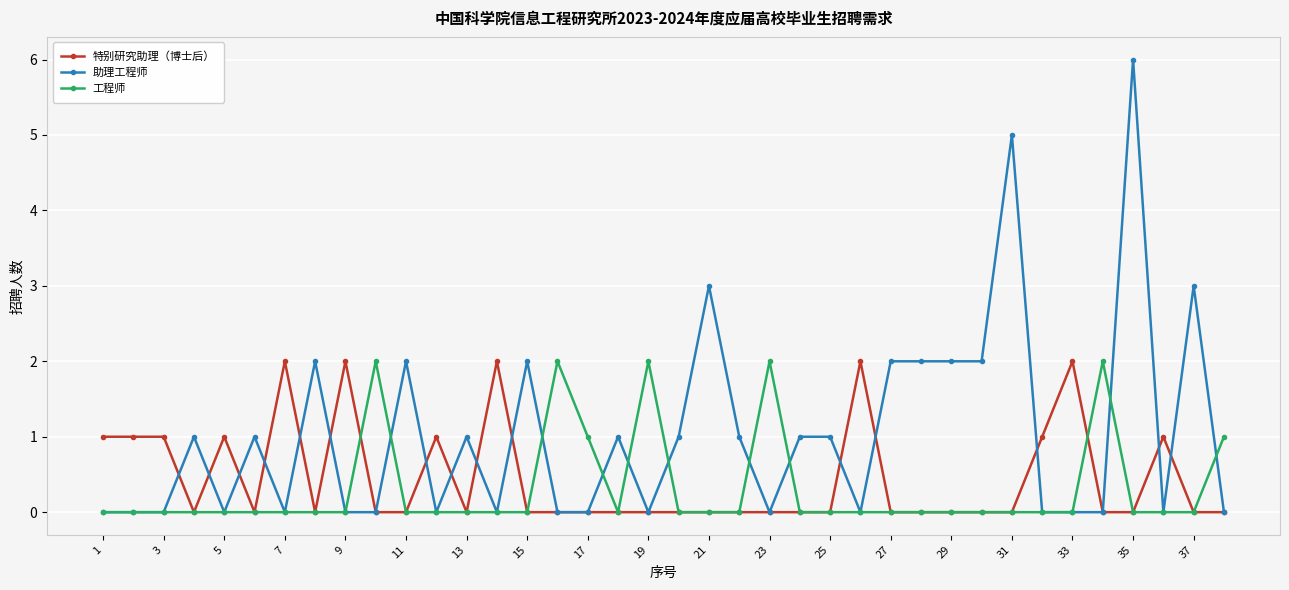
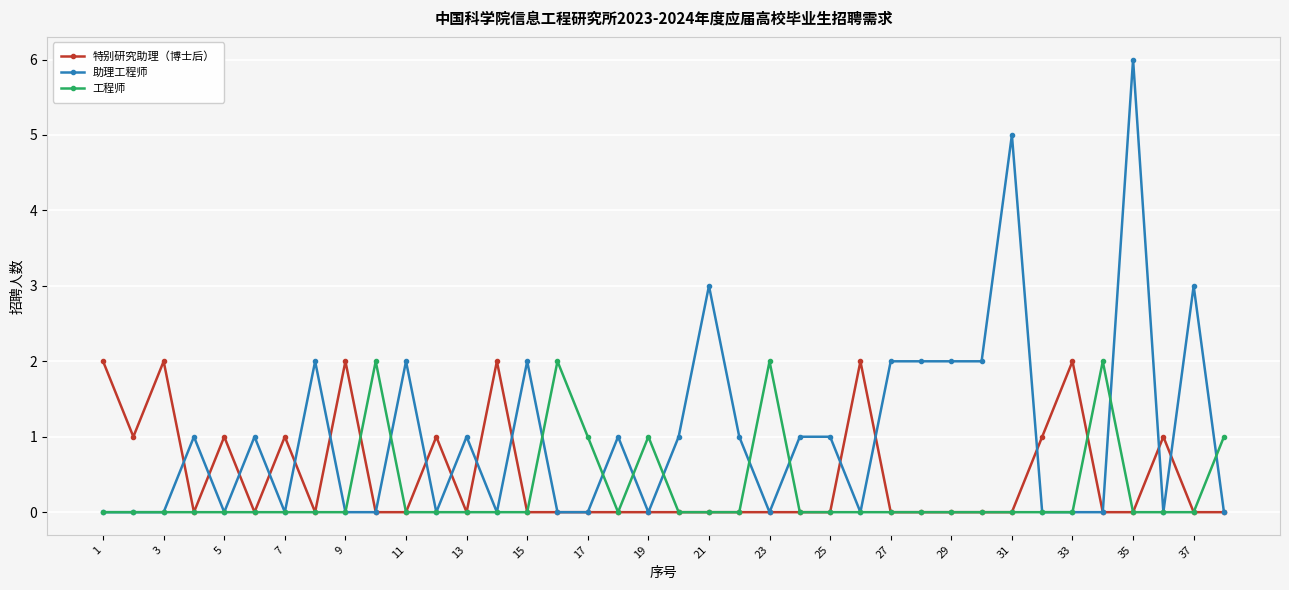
  {
    "特别研究助理（博士后）": {
-     "1": 1,
-     "3": 1,
+     "1": 2,
+     "3": 2,
      "5": 1,
-     "7": 2,
+     "7": 1,
      "9": 2,
      "33": 2
    },
    "助理工程师": {
      "11": 2,
      "13": 1,
      "15": 2,
      "21": 3,
      "25": 1,
      "27": 2,
      "29": 2,
      "31": 5,
      "35": 6,
      "37": 3
    },
    "工程师": {
      "17": 1,
-     "19": 2,
+     "19": 1,
      "23": 2
    }
  }
